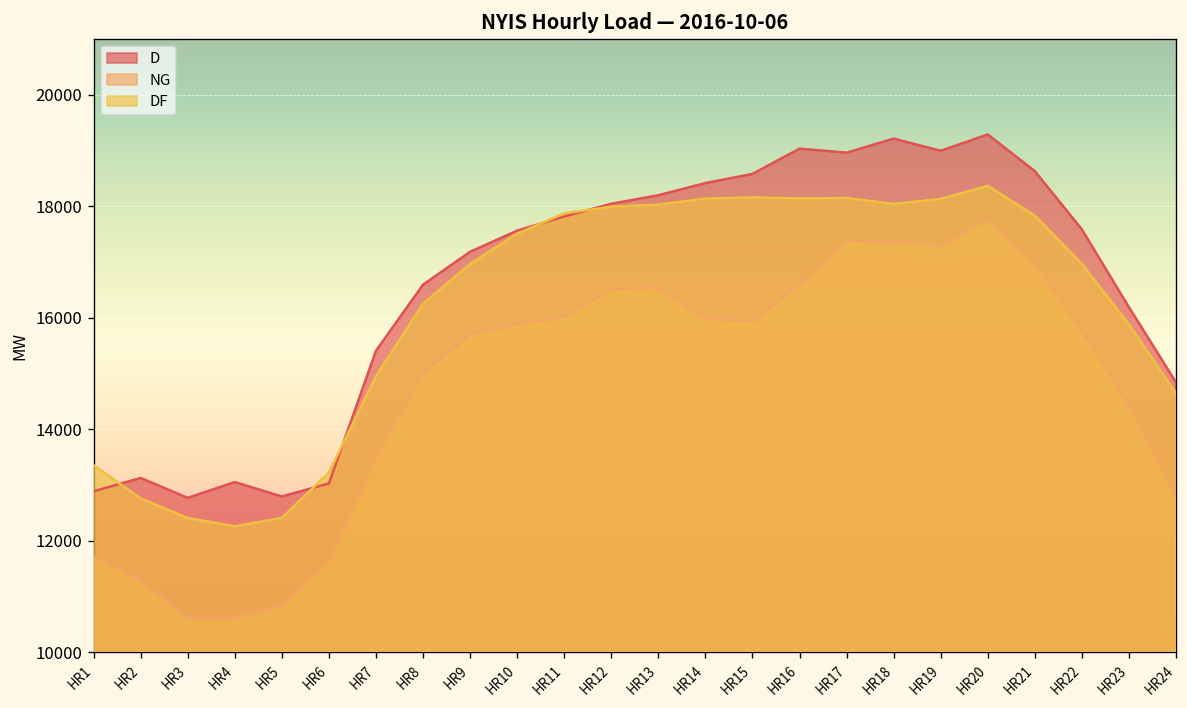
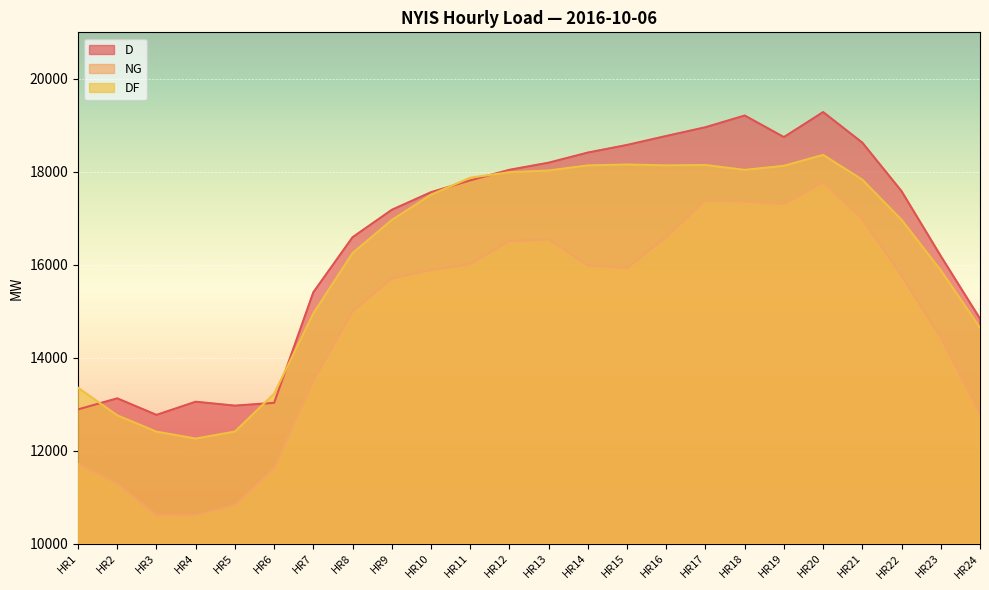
  {
    "D": {
      "HR1": 12900,
      "HR2": 13100,
      "HR3": 12800,
      "HR4": 13100,
-     "HR5": 12800,
+     "HR5": 13000,
      "HR6": 13000,
      "HR7": 15400,
      "HR8": 16600,
      "HR9": 17200,
      "HR10": 17600,
      "HR11": 17800,
      "HR13": 18200,
      "HR14": 18400,
      "HR15": 18600,
-     "HR16": 19000,
+     "HR16": 18800,
      "HR17": 19000,
      "HR18": 19200,
-     "HR19": 19000,
+     "HR19": 18700,
      "HR20": 19300,
      "HR21": 18600,
      "HR22": 17600,
      "HR23": 16200,
      "HR24": 14800
    }
  }
